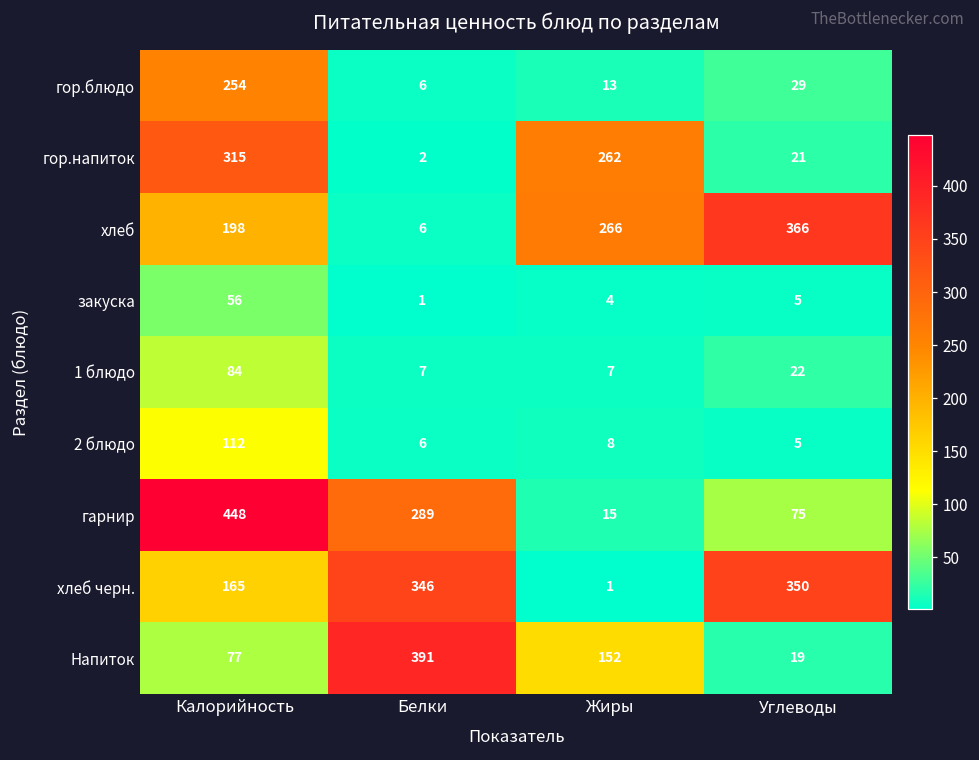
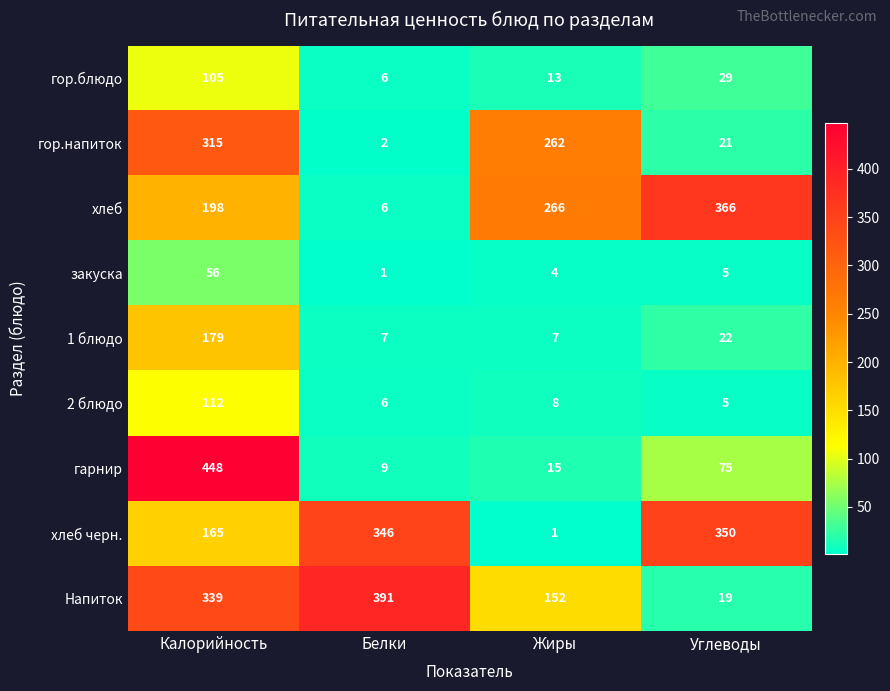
  {
    "гор.блюдо": {
-     "Калорийность": 254,
+     "Калорийность": 105,
      "Белки": 6,
      "Жиры": 13,
      "Углеводы": 29
    },
    "гор.напиток": {
      "Калорийность": 315,
      "Белки": 2,
      "Жиры": 262,
      "Углеводы": 21
    },
    "хлеб": {
      "Калорийность": 198,
      "Белки": 6,
      "Жиры": 266,
      "Углеводы": 366
    },
    "закуска": {
      "Калорийность": 56,
      "Белки": 1,
      "Жиры": 4,
      "Углеводы": 5
    },
    "1 блюдо": {
-     "Калорийность": 84,
+     "Калорийность": 179,
      "Белки": 7,
      "Жиры": 7,
      "Углеводы": 22
    },
    "2 блюдо": {
      "Калорийность": 112,
      "Белки": 6,
      "Жиры": 8,
      "Углеводы": 5
    },
    "гарнир": {
      "Калорийность": 448,
-     "Белки": 289,
+     "Белки": 9,
      "Жиры": 15,
      "Углеводы": 75
    },
    "хлеб черн.": {
      "Калорийность": 165,
      "Белки": 346,
      "Жиры": 1,
      "Углеводы": 350
    },
    "Напиток": {
-     "Калорийность": 77,
+     "Калорийность": 339,
      "Белки": 391,
      "Жиры": 152,
      "Углеводы": 19
    }
  }
